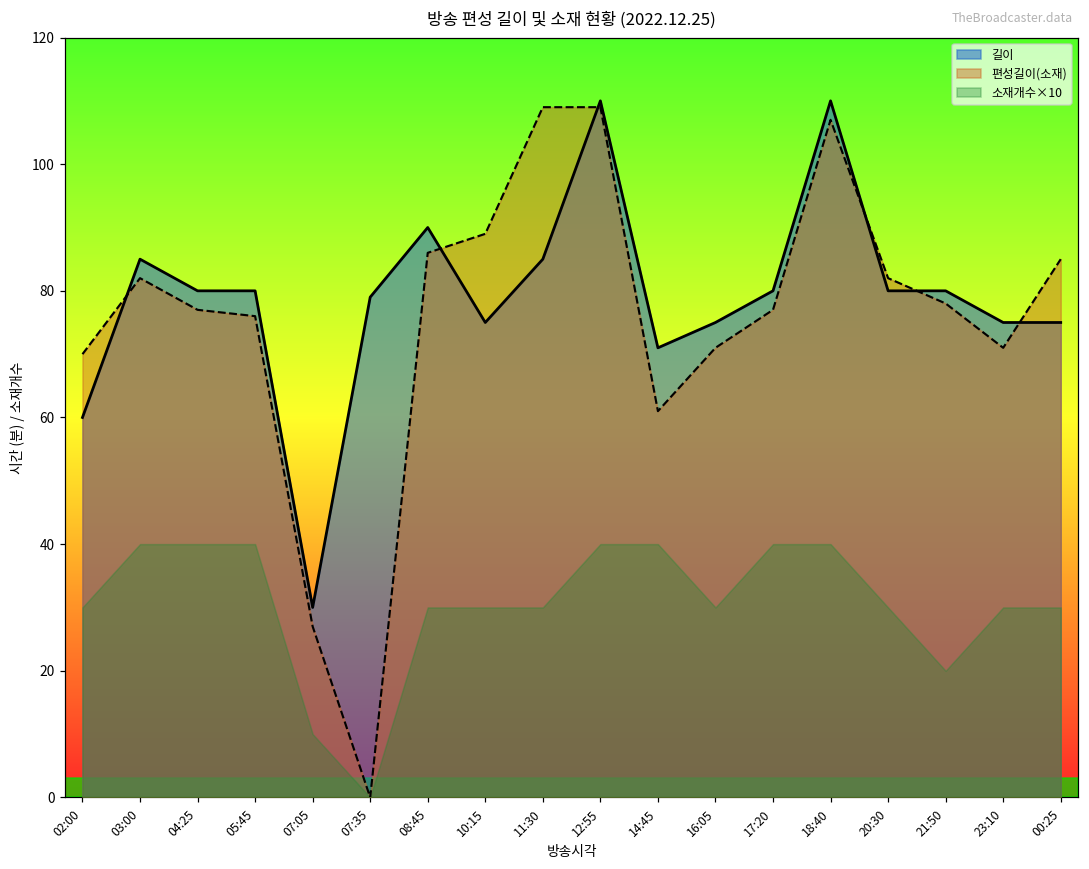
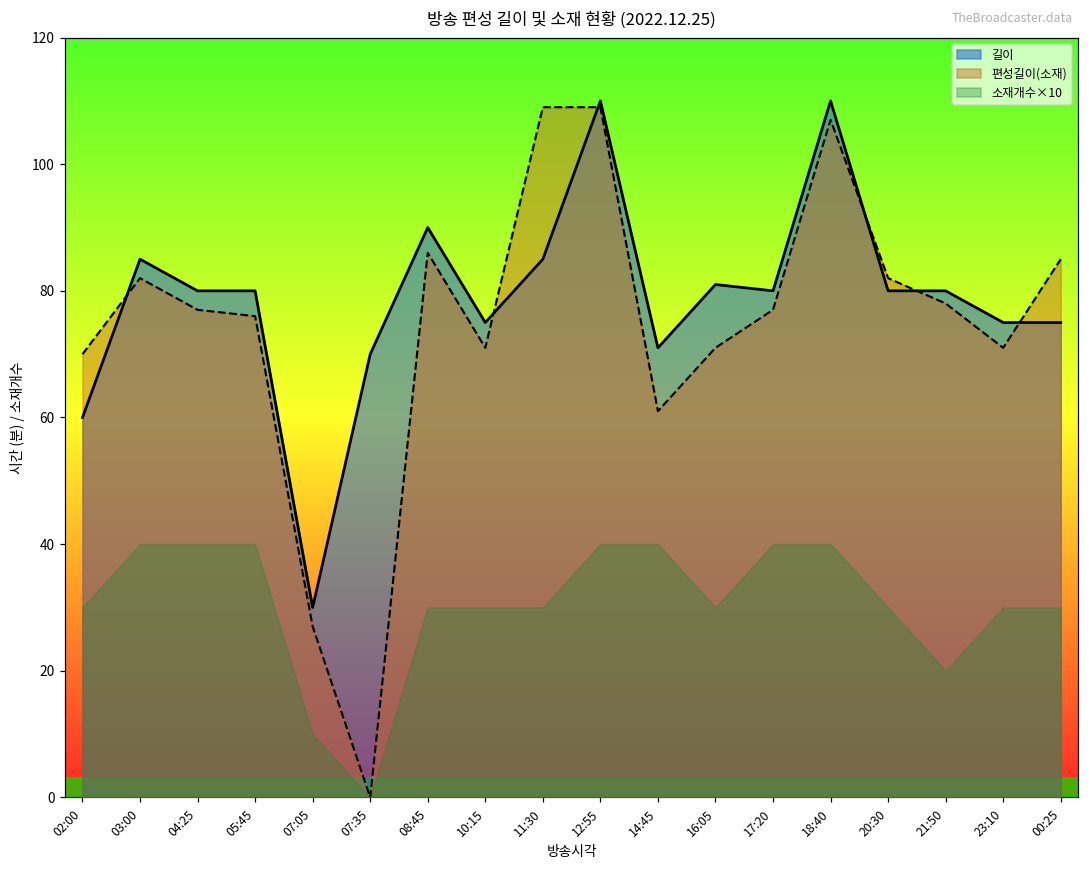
  {
    "길이": {
      "02:00": 60,
      "03:00": 85,
      "04:25": 80,
      "05:45": 80,
      "07:05": 30,
-     "07:35": 79,
+     "07:35": 70,
      "08:45": 90,
      "10:15": 75,
      "11:30": 85,
      "12:55": 110,
      "14:45": 71,
-     "16:05": 75,
+     "16:05": 81,
      "17:20": 80,
      "18:40": 110,
      "20:30": 80,
      "21:50": 80,
      "23:10": 75,
      "00:25": 75
    },
    "편성길이(소재)": {
      "02:00": 70,
      "03:00": 82,
      "04:25": 77,
      "05:45": 76,
      "07:05": 27,
      "08:45": 86,
-     "10:15": 89,
+     "10:15": 71,
      "11:30": 109,
      "12:55": 109,
      "14:45": 61,
      "16:05": 71,
      "17:20": 77,
      "18:40": 107,
      "20:30": 82,
      "21:50": 78,
      "23:10": 71,
      "00:25": 85
    },
    "소재개수×10": {
      "02:00": 30,
      "03:00": 40,
      "04:25": 40,
      "05:45": 40,
      "07:05": 10,
      "08:45": 30,
      "10:15": 30,
      "11:30": 30,
      "12:55": 40,
      "14:45": 40,
      "16:05": 30,
      "17:20": 40,
      "18:40": 40,
      "20:30": 30,
      "21:50": 20,
      "23:10": 30,
      "00:25": 30
    }
  }
